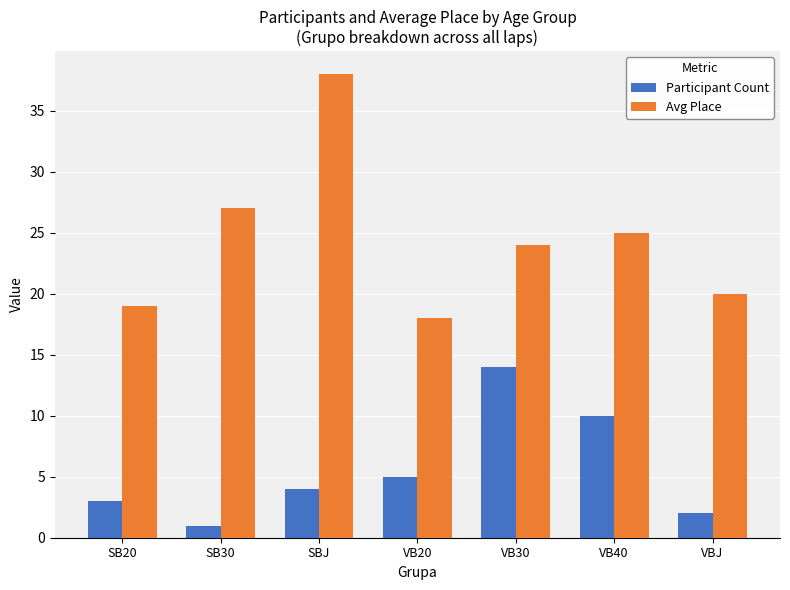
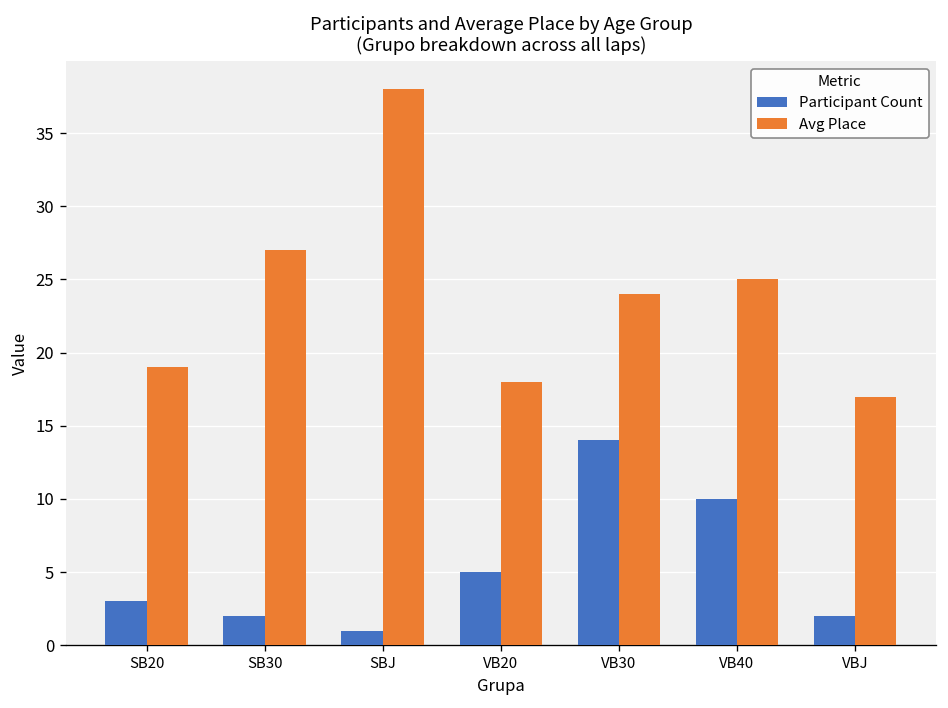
  {
    "Participant Count": {
      "SB20": 3,
-     "SB30": 1,
-     "SBJ": 4,
+     "SB30": 2,
+     "SBJ": 1,
      "VB20": 5,
      "VB30": 14,
      "VB40": 10,
      "VBJ": 2
    },
    "Avg Place": {
      "SB20": 19,
      "SB30": 27,
      "SBJ": 38,
      "VB20": 18,
      "VB30": 24,
      "VB40": 25,
-     "VBJ": 20
+     "VBJ": 17
    }
  }
